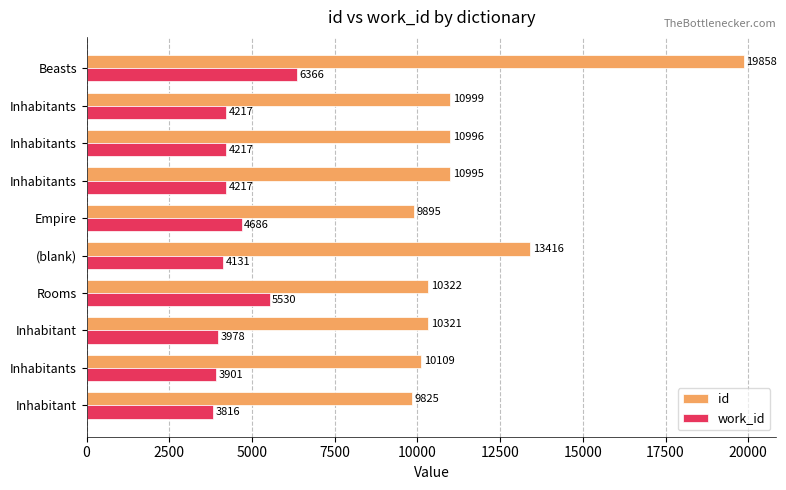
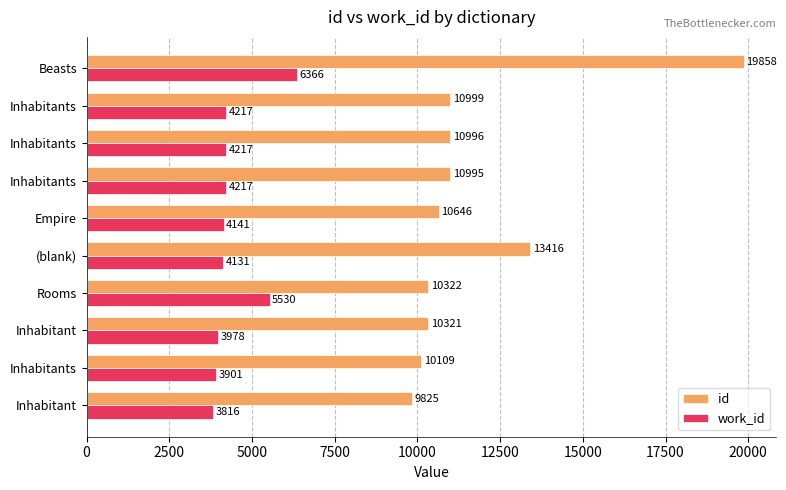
  {
    "id": {
      "Beasts": 19858,
-     "Empire": 9895,
+     "Empire": 10646,
      "(blank)": 13416,
      "Rooms": 10322
    },
    "work_id": {
      "Beasts": 6366,
-     "Empire": 4686,
+     "Empire": 4141,
      "(blank)": 4131,
      "Rooms": 5530
    }
  }
